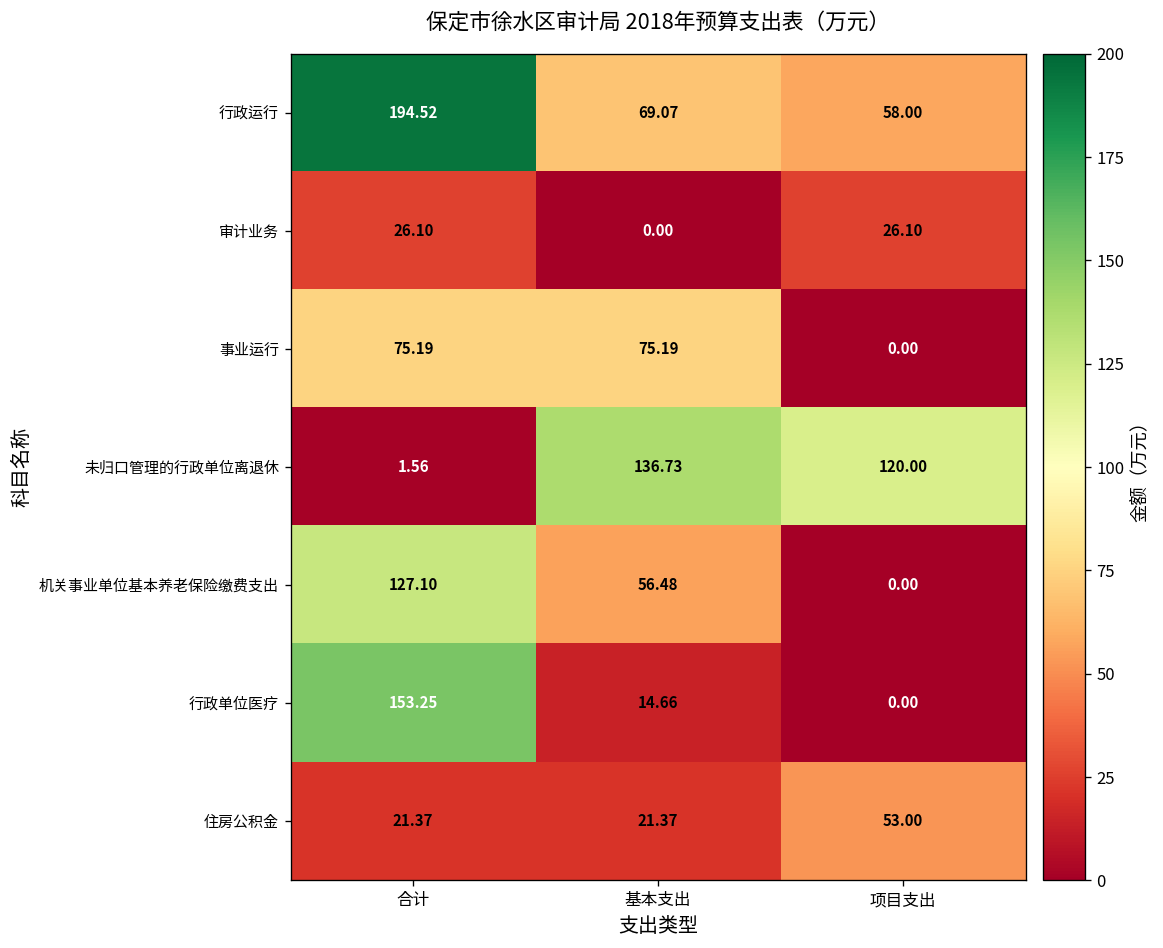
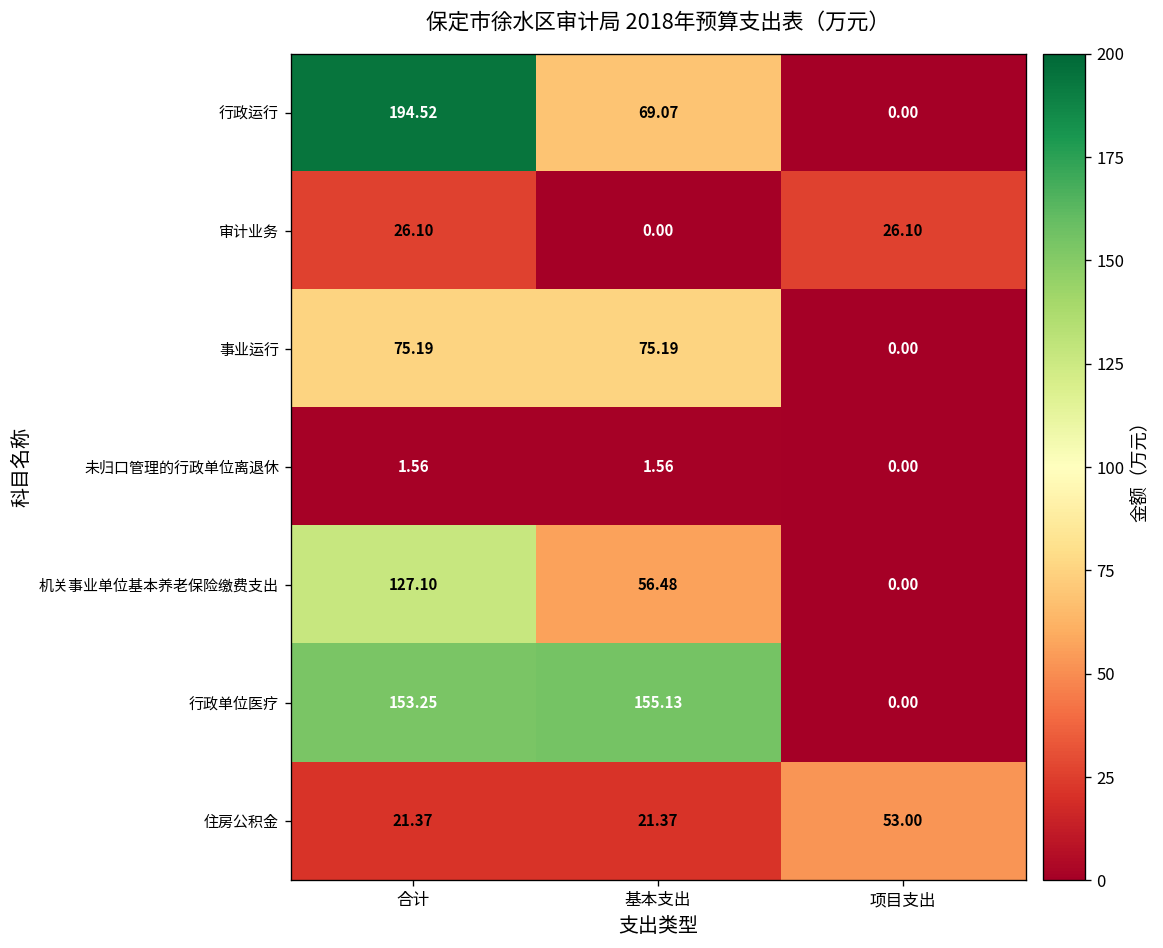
  {
    "行政运行": {
      "合计": 194.52,
      "基本支出": 69.07,
-     "项目支出": 58.00
+     "项目支出": 0.00
    },
    "审计业务": {
      "合计": 26.10,
      "基本支出": 0.00,
      "项目支出": 26.10
    },
    "事业运行": {
      "合计": 75.19,
      "基本支出": 75.19,
      "项目支出": 0.00
    },
    "未归口管理的行政单位离退休": {
      "合计": 1.56,
-     "基本支出": 136.73,
-     "项目支出": 120.00
+     "基本支出": 1.56,
+     "项目支出": 0.00
    },
    "机关事业单位基本养老保险缴费支出": {
      "合计": 127.10,
      "基本支出": 56.48,
      "项目支出": 0.00
    },
    "行政单位医疗": {
      "合计": 153.25,
-     "基本支出": 14.66,
+     "基本支出": 155.13,
      "项目支出": 0.00
    },
    "住房公积金": {
      "合计": 21.37,
      "基本支出": 21.37,
      "项目支出": 53.00
    }
  }
